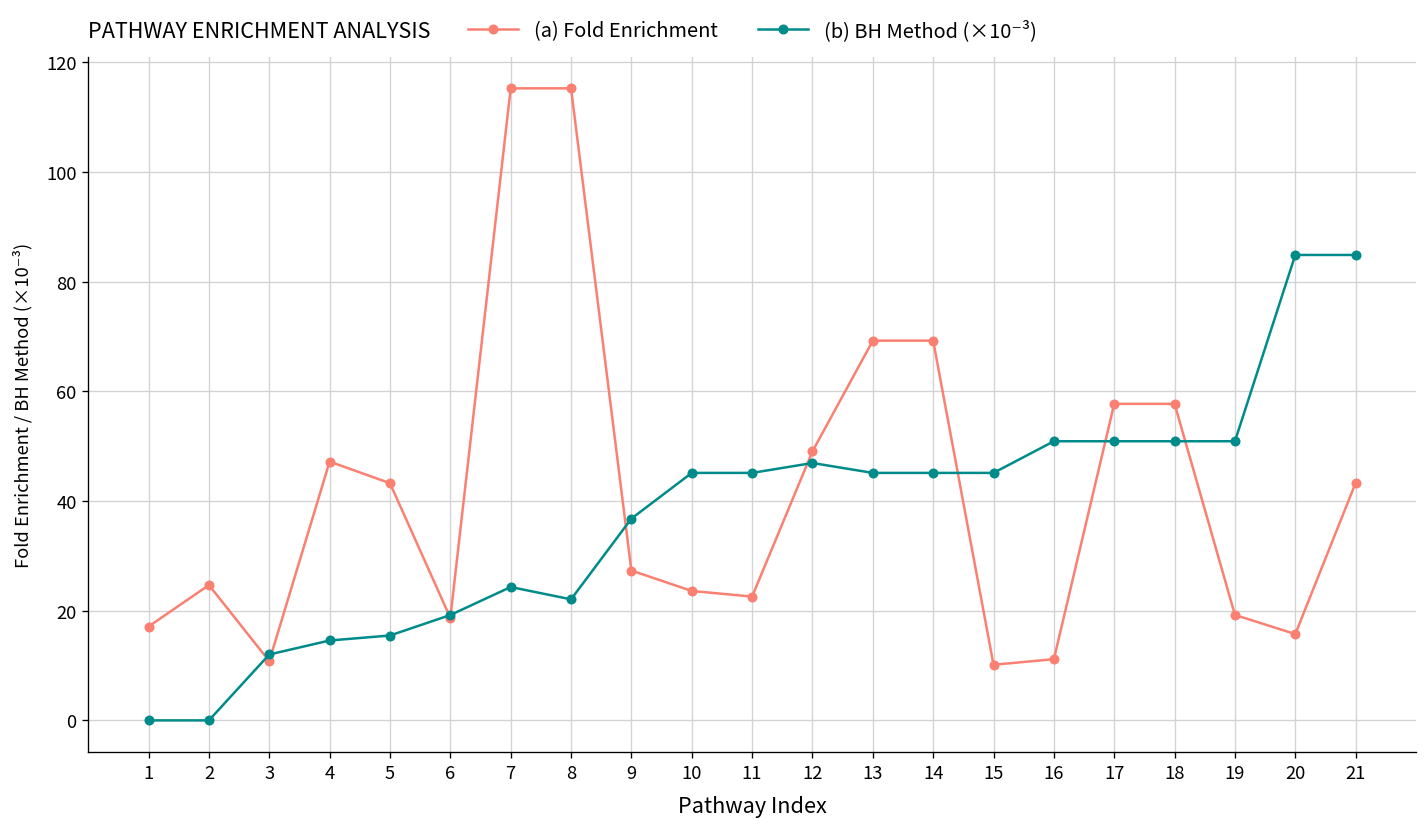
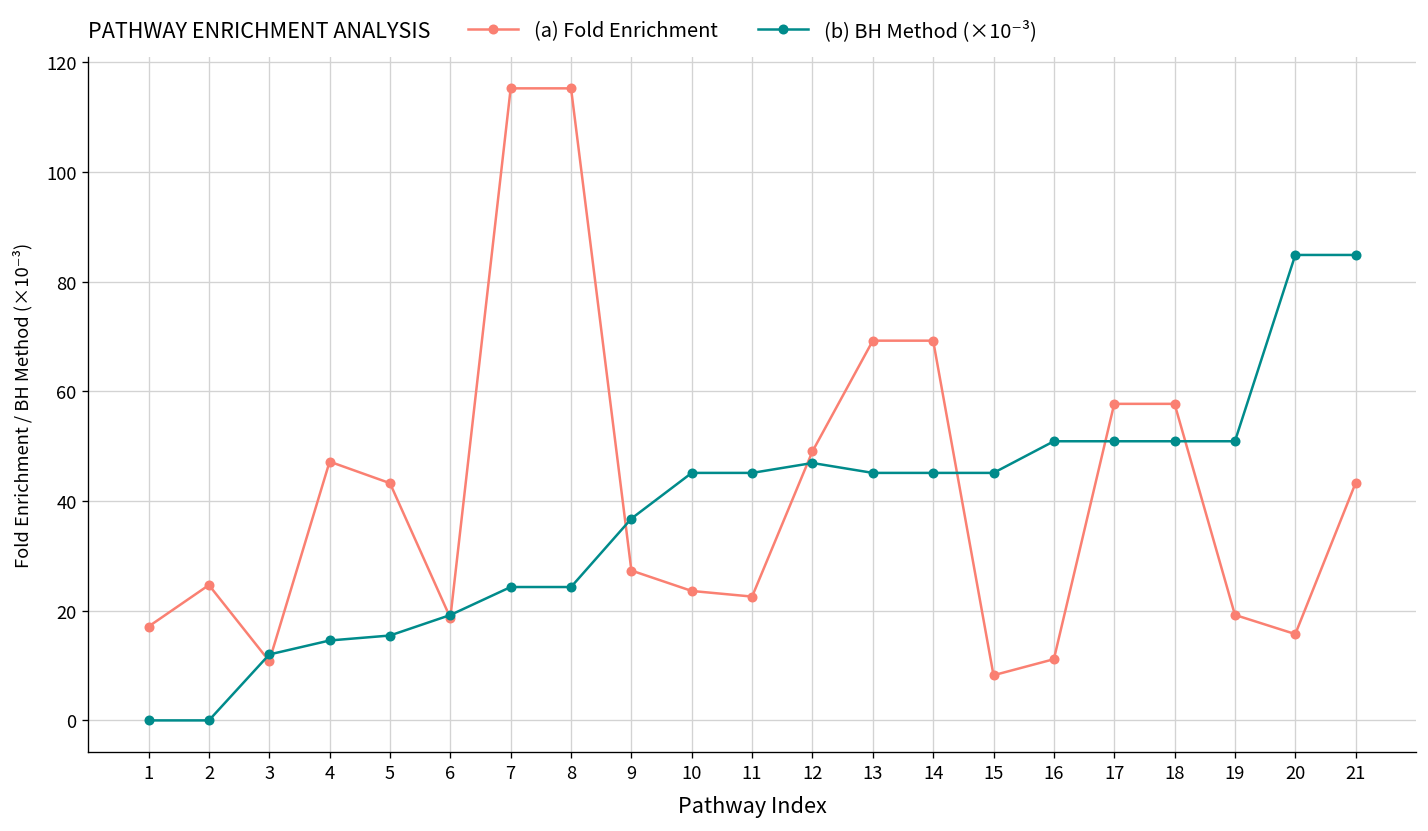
  {
    "(a) Fold Enrichment": {
      "1": 17,
      "2": 25,
      "3": 11,
      "4": 47,
      "5": 43,
      "7": 115,
      "8": 115,
      "9": 27,
      "10": 24,
      "11": 23,
      "12": 49,
      "13": 69,
      "14": 69,
-     "15": 10,
+     "15": 8,
      "16": 11,
      "17": 58,
      "18": 58,
      "19": 19,
      "20": 16,
      "21": 43
    },
    "(b) BH Method (×10⁻³)": {
      "1": 0,
      "2": 0,
      "3": 12,
      "4": 15,
      "5": 15,
      "7": 24,
-     "8": 22,
+     "8": 24,
      "9": 37,
      "10": 45,
      "11": 45,
      "12": 47,
      "13": 45,
      "14": 45,
      "15": 45,
      "16": 51,
      "17": 51,
      "18": 51,
      "19": 51,
      "20": 85,
      "21": 85
    }
  }
